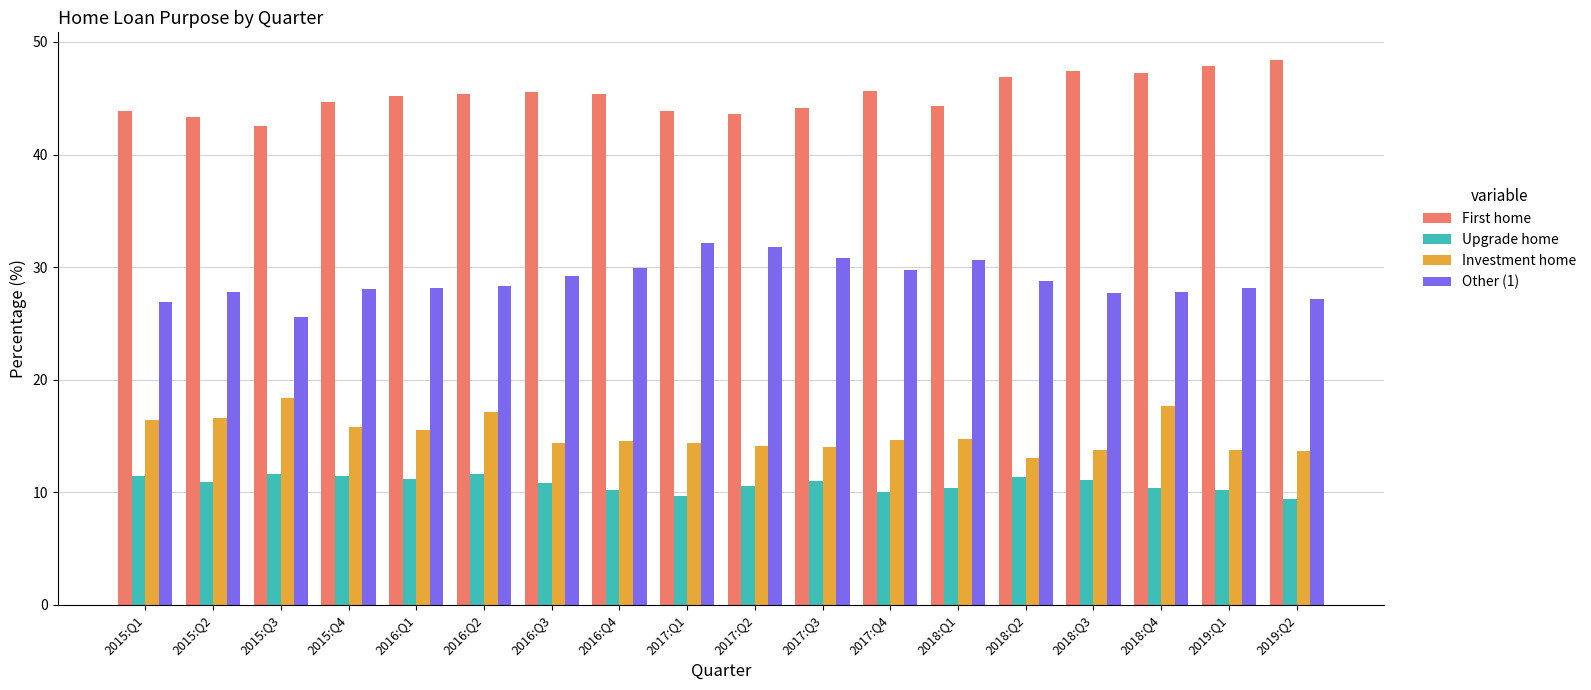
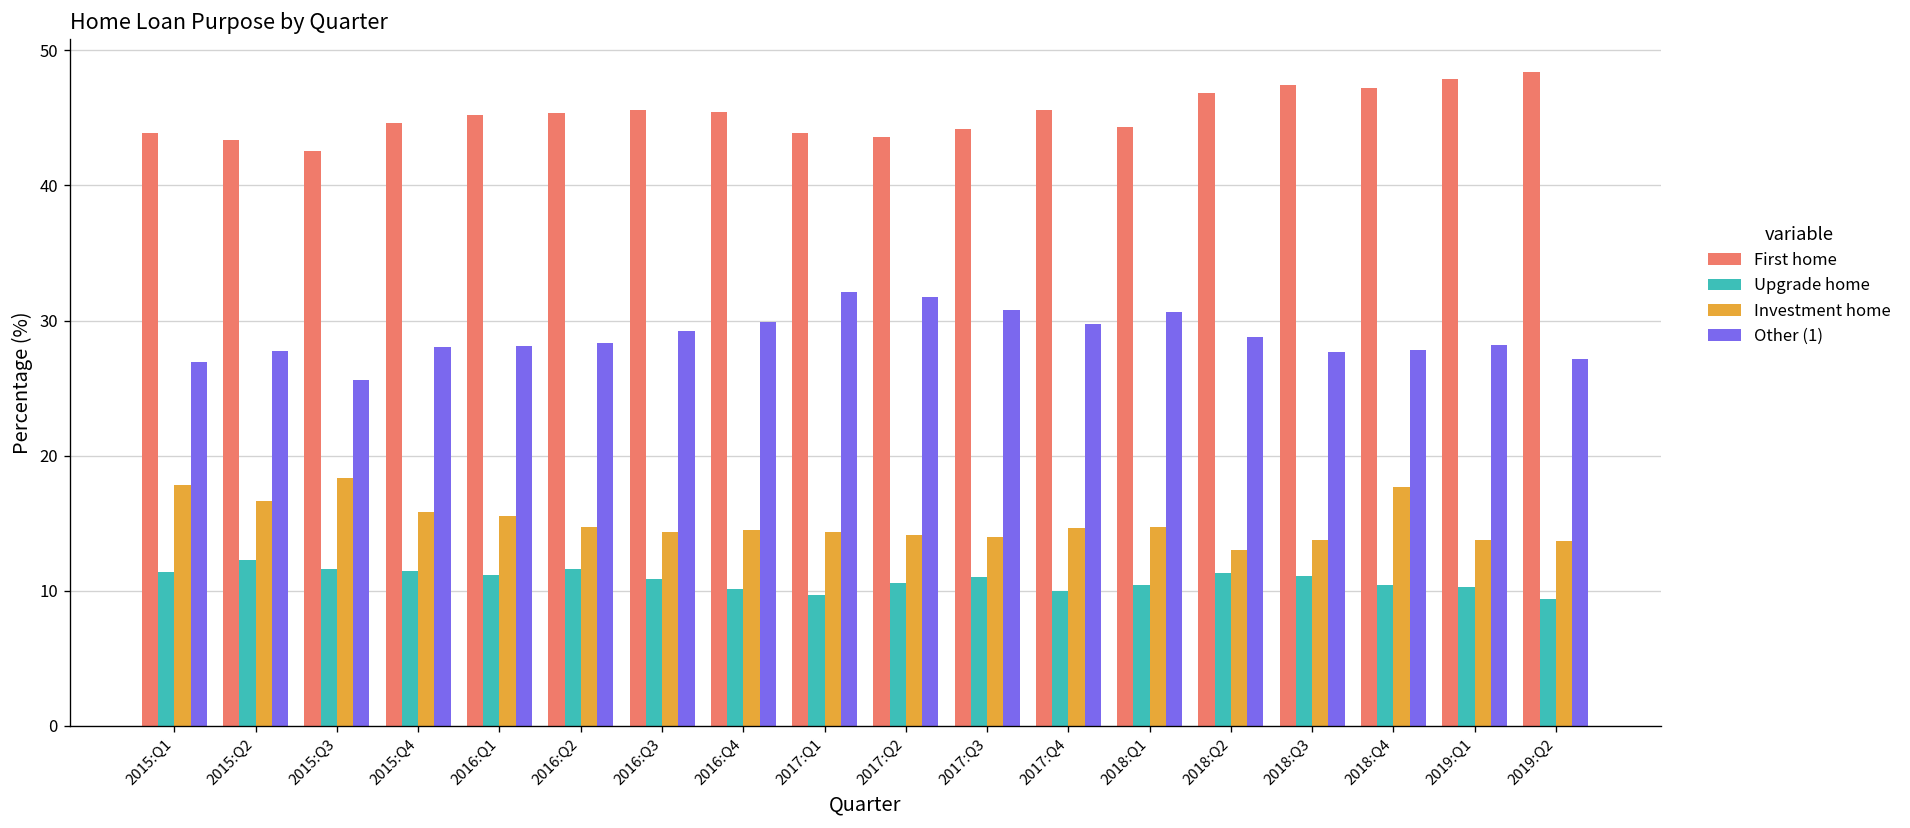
  {
    "First home": {
      "2015:Q1": 43.9,
      "2015:Q2": 43.3,
      "2015:Q3": 42.5,
      "2015:Q4": 44.7,
      "2016:Q1": 45.2,
      "2016:Q2": 45.4,
      "2016:Q3": 45.6,
      "2016:Q4": 45.4,
      "2017:Q1": 43.9,
      "2017:Q2": 43.6,
      "2017:Q3": 44.2,
      "2017:Q4": 45.6,
      "2018:Q1": 44.3,
      "2018:Q2": 46.9,
      "2018:Q3": 47.5,
      "2018:Q4": 47.2,
      "2019:Q1": 47.8,
      "2019:Q2": 48.4
    },
    "Upgrade home": {
      "2015:Q1": 11.4,
-     "2015:Q2": 10.9,
+     "2015:Q2": 12.3,
      "2015:Q3": 11.6,
      "2015:Q4": 11.5,
      "2016:Q1": 11.1,
      "2016:Q2": 11.6,
      "2016:Q3": 10.8,
      "2016:Q4": 10.2,
      "2017:Q1": 9.7,
      "2017:Q2": 10.6,
      "2017:Q3": 11.0,
      "2017:Q4": 10.0,
      "2018:Q1": 10.4,
      "2018:Q2": 11.3,
      "2018:Q3": 11.1,
      "2018:Q4": 10.4,
      "2019:Q1": 10.2,
      "2019:Q2": 9.4
    },
    "Investment home": {
-     "2015:Q1": 16.4,
+     "2015:Q1": 17.8,
      "2015:Q2": 16.6,
      "2015:Q3": 18.4,
      "2015:Q4": 15.8,
      "2016:Q1": 15.5,
-     "2016:Q2": 17.1,
+     "2016:Q2": 14.7,
      "2016:Q3": 14.4,
      "2016:Q4": 14.5,
      "2017:Q1": 14.4,
      "2017:Q2": 14.1,
      "2017:Q3": 14.0,
      "2017:Q4": 14.6,
      "2018:Q1": 14.7,
      "2018:Q2": 13.0,
      "2018:Q3": 13.8,
      "2018:Q4": 17.7,
      "2019:Q1": 13.8,
      "2019:Q2": 13.7
    },
    "Other (1)": {
      "2015:Q1": 26.9,
      "2015:Q2": 27.8,
      "2015:Q3": 25.6,
      "2015:Q4": 28.0,
      "2016:Q1": 28.2,
      "2016:Q2": 28.3,
      "2016:Q3": 29.2,
      "2016:Q4": 29.9,
      "2017:Q1": 32.1,
      "2017:Q2": 31.8,
      "2017:Q3": 30.8,
      "2017:Q4": 29.7,
      "2018:Q1": 30.6,
      "2018:Q2": 28.8,
      "2018:Q3": 27.7,
      "2018:Q4": 27.8,
      "2019:Q1": 28.2,
      "2019:Q2": 27.1
    }
  }
